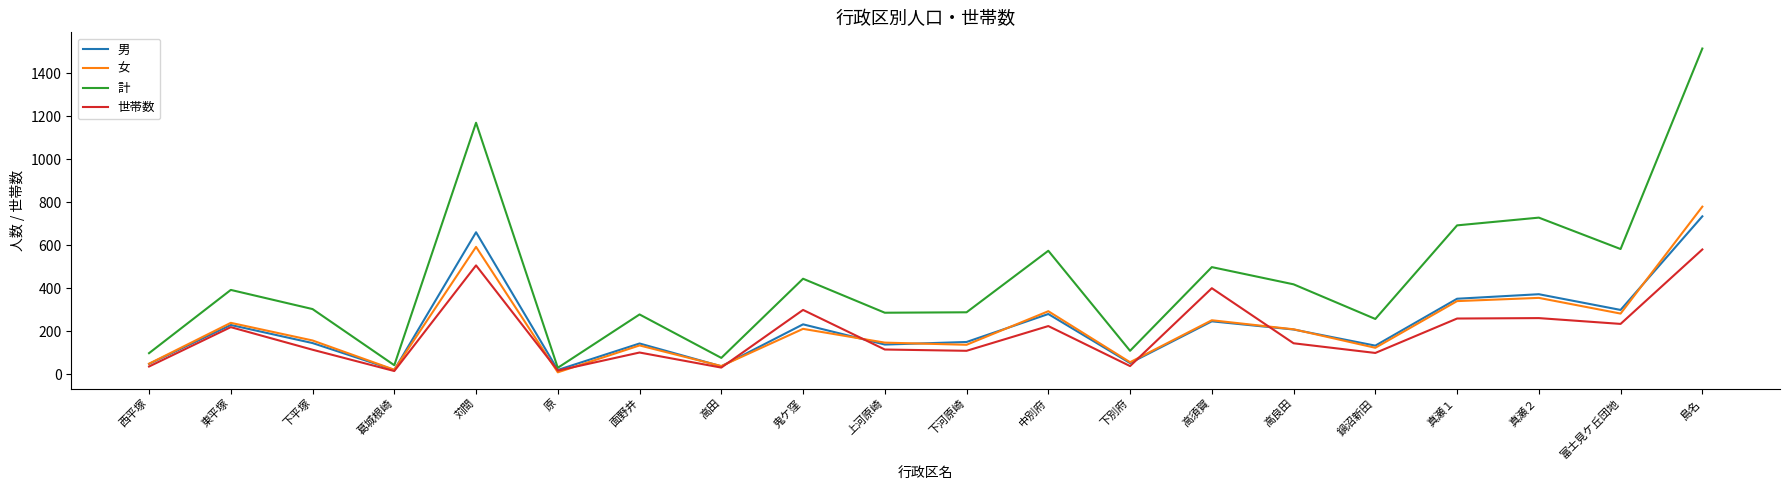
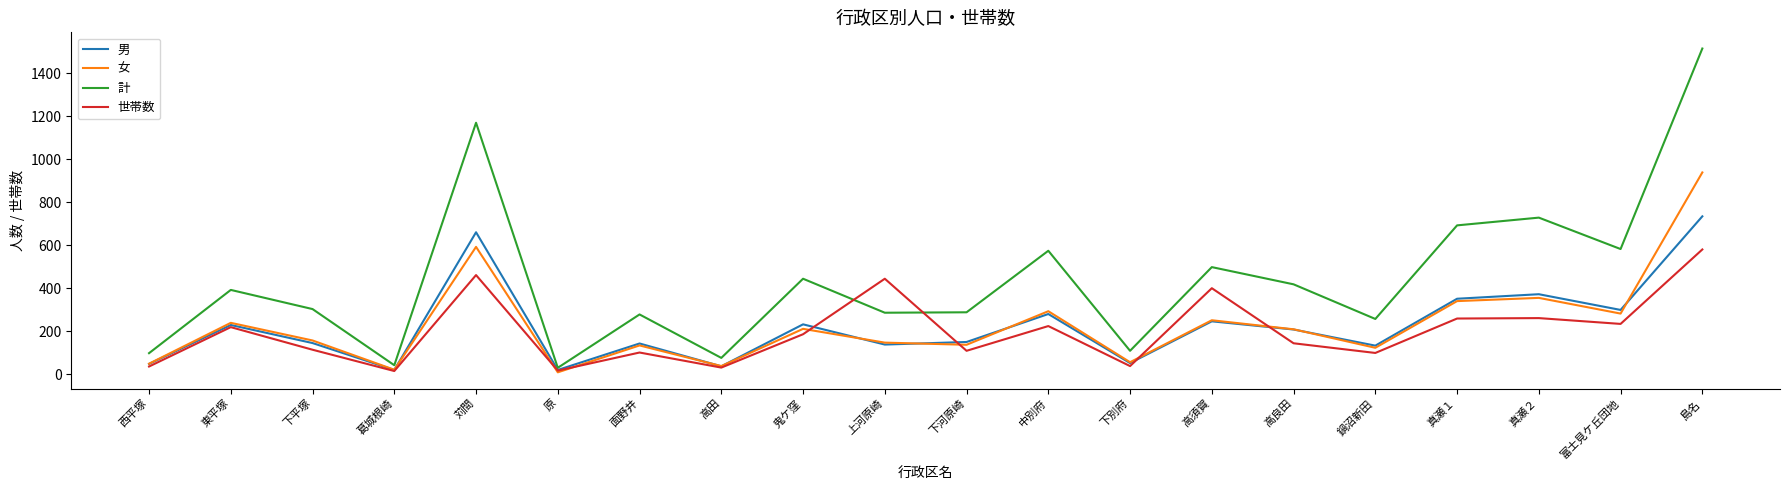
  {
    "男": {
      "下平塚": 150,
      "苅間": 660,
      "鬼ケ窪": 230,
      "下河原崎": 150,
      "中別府": 280,
      "真瀬２": 370,
      "富士見ケ丘団地": 300,
      "島名": 740
    },
    "女": {
      "下平塚": 160,
      "苅間": 590,
      "鬼ケ窪": 210,
      "下河原崎": 140,
      "中別府": 290,
      "真瀬２": 360,
      "富士見ケ丘団地": 280,
-     "島名": 780
+     "島名": 940
    },
    "計": {
      "西平塚": 100,
      "東平塚": 390,
      "下平塚": 300,
      "葛城根崎": 40,
      "苅間": 1170,
      "面野井": 280,
      "高田": 80,
      "鬼ケ窪": 450,
      "上河原崎": 290,
      "下河原崎": 290,
      "中別府": 580,
      "下別府": 110,
      "高須賀": 500,
      "高良田": 420,
      "鍋沼新田": 260,
      "真瀬１": 690,
      "真瀬２": 730,
      "富士見ケ丘団地": 580,
      "島名": 1520
    },
    "世帯数": {
      "西平塚": 40,
      "下平塚": 120,
-     "苅間": 510,
+     "苅間": 460,
      "面野井": 100,
-     "鬼ケ窪": 300,
-     "上河原崎": 120,
+     "鬼ケ窪": 190,
+     "上河原崎": 450,
      "下河原崎": 110,
      "中別府": 230,
      "下別府": 40,
      "高須賀": 400,
      "高良田": 150,
      "鍋沼新田": 100,
      "真瀬１": 260,
      "真瀬２": 260,
      "富士見ケ丘団地": 240,
      "島名": 580
    }
  }
